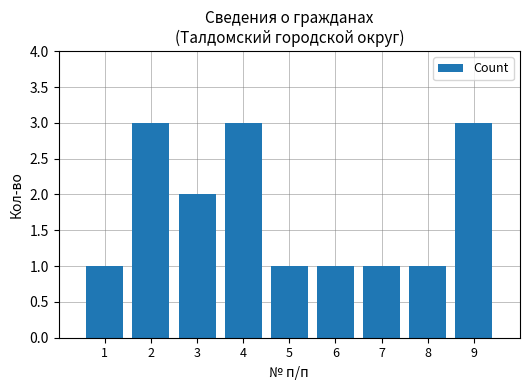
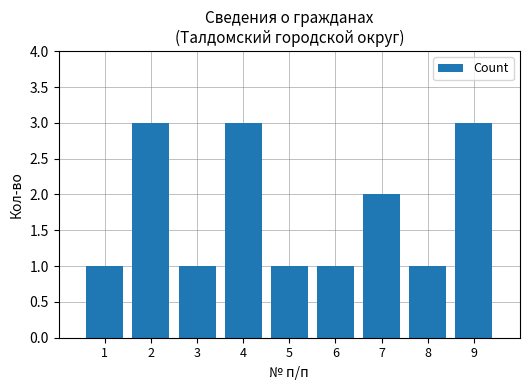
  {
    "1": 1,
    "2": 3,
-   "3": 2,
+   "3": 1,
    "4": 3,
    "5": 1,
    "6": 1,
-   "7": 1,
+   "7": 2,
    "8": 1,
    "9": 3
  }
